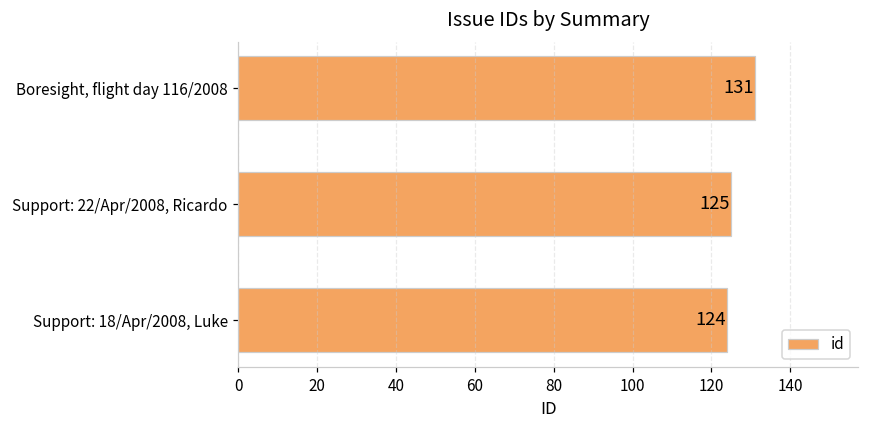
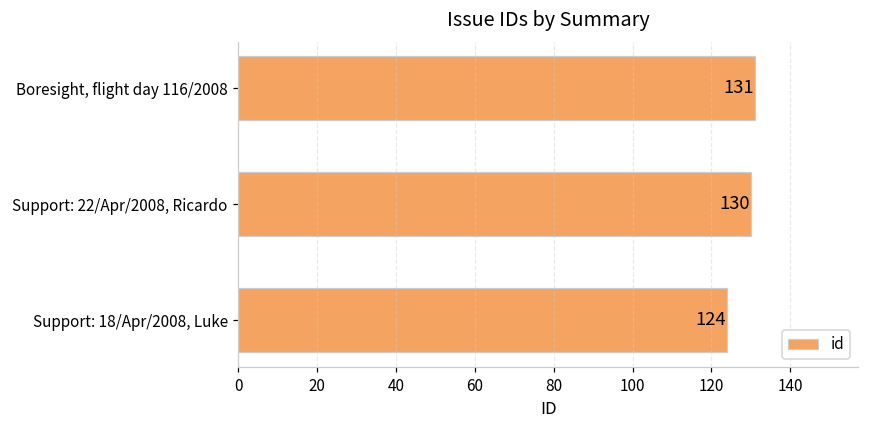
  {
    "Boresight, flight day 116/2008": 131,
-   "Support: 22/Apr/2008, Ricardo": 125,
+   "Support: 22/Apr/2008, Ricardo": 130,
    "Support: 18/Apr/2008, Luke": 124
  }
